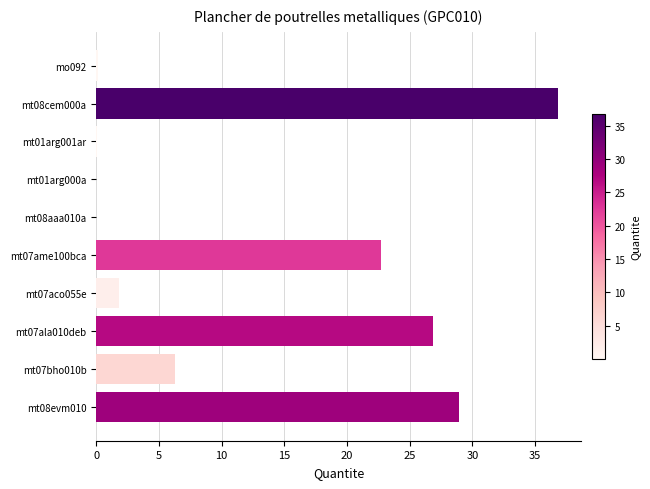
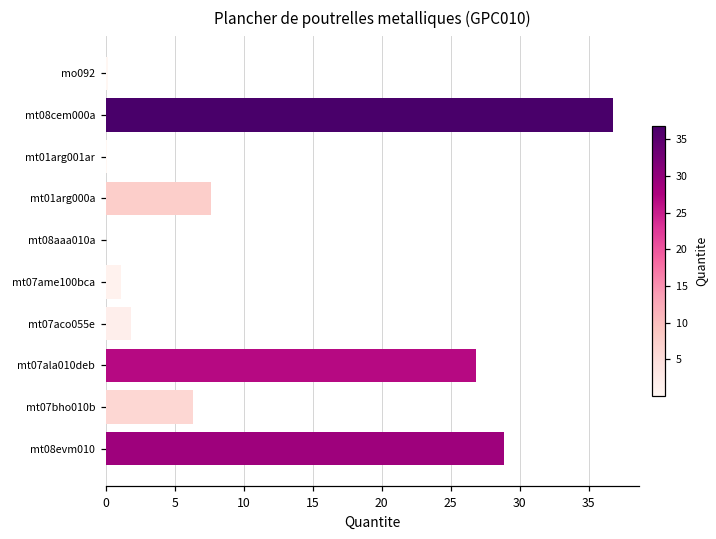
  {
    "mt08cem000a": 36.8,
-   "mt01arg000a": 0.0,
-   "mt07ame100bca": 22.7,
+   "mt01arg000a": 7.7,
+   "mt07ame100bca": 1.1,
    "mt07aco055e": 1.8,
    "mt07ala010deb": 26.8,
    "mt07bho010b": 6.3,
    "mt08evm010": 28.9
  }
